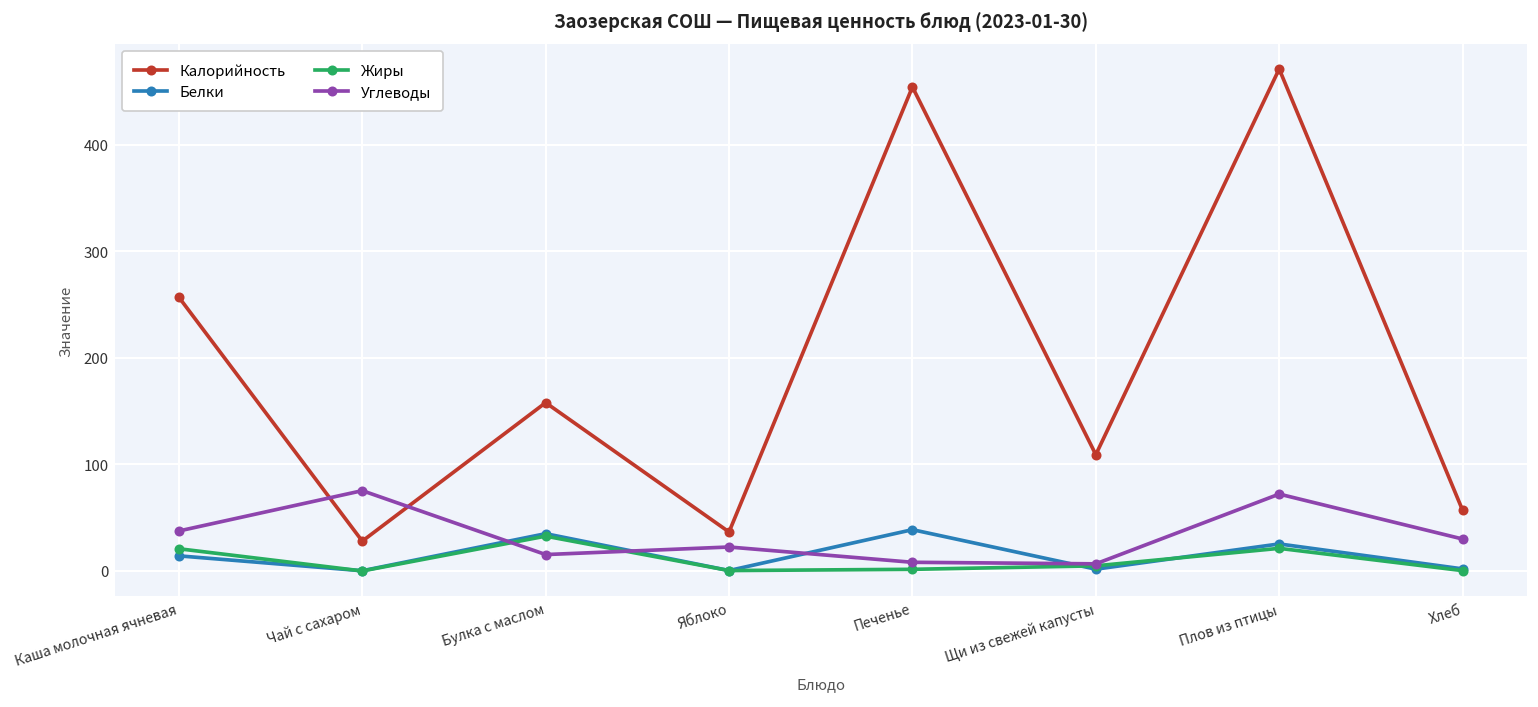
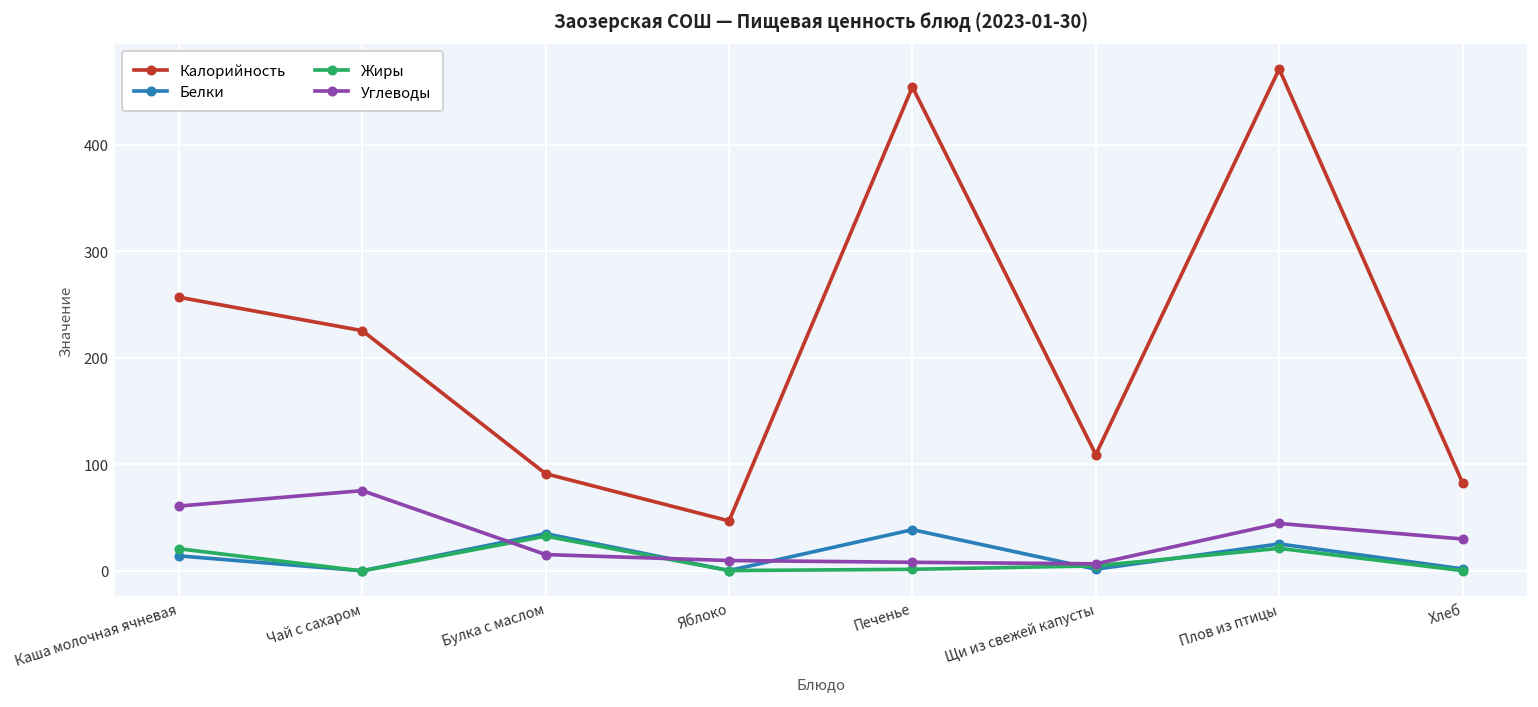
  {
    "Калорийность": {
      "Каша молочная ячневая": 260,
-     "Чай с сахаром": 30,
-     "Булка с маслом": 160,
-     "Яблоко": 40,
+     "Чай с сахаром": 230,
+     "Булка с маслом": 90,
+     "Яблоко": 50,
      "Печенье": 450,
      "Щи из свежей капусты": 110,
      "Плов из птицы": 470,
-     "Хлеб": 60
+     "Хлеб": 80
    },
    "Белки": {
      "Каша молочная ячневая": 10,
      "Печенье": 40,
      "Щи из свежей капусты": 0,
      "Плов из птицы": 30
    },
    "Жиры": {
      "Каша молочная ячневая": 20,
      "Печенье": 0,
      "Плов из птицы": 20
    },
    "Углеводы": {
-     "Каша молочная ячневая": 40,
+     "Каша молочная ячневая": 60,
      "Чай с сахаром": 80,
      "Булка с маслом": 20,
-     "Яблоко": 20,
+     "Яблоко": 10,
      "Печенье": 10,
-     "Плов из птицы": 70,
+     "Плов из птицы": 40,
      "Хлеб": 30
    }
  }
